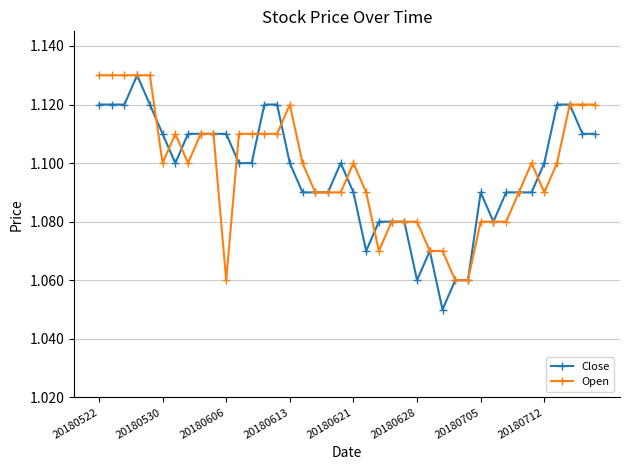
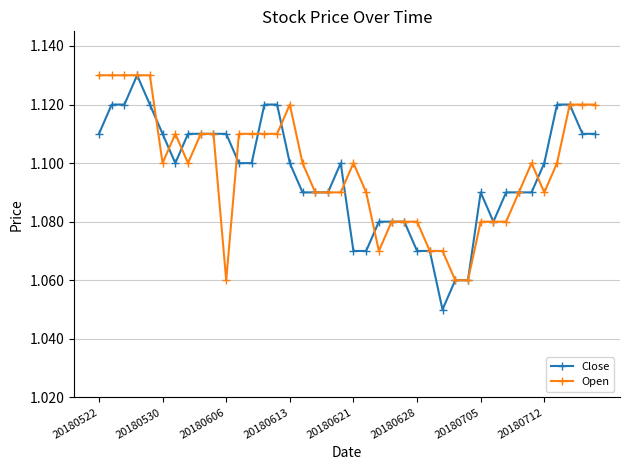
  {
    "Close": {
-     "20180522": 1.12,
+     "20180522": 1.11,
      "20180530": 1.11,
      "20180606": 1.11,
      "20180613": 1.10,
-     "20180621": 1.09,
-     "20180628": 1.06,
+     "20180621": 1.07,
+     "20180628": 1.07,
      "20180705": 1.09,
      "20180712": 1.10
    },
    "Open": {
      "20180522": 1.13,
      "20180530": 1.10,
      "20180606": 1.06,
      "20180613": 1.12,
      "20180621": 1.10,
      "20180628": 1.08,
      "20180705": 1.08,
      "20180712": 1.09
    }
  }
